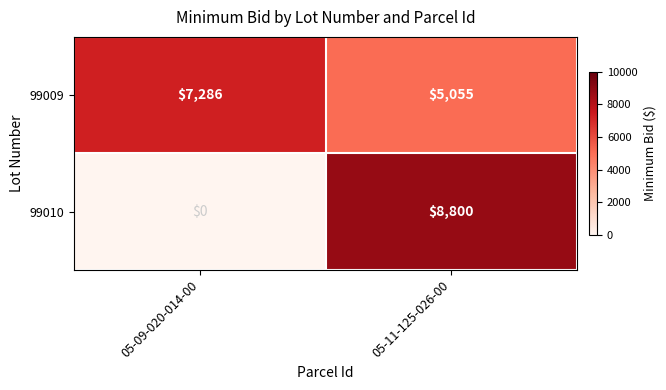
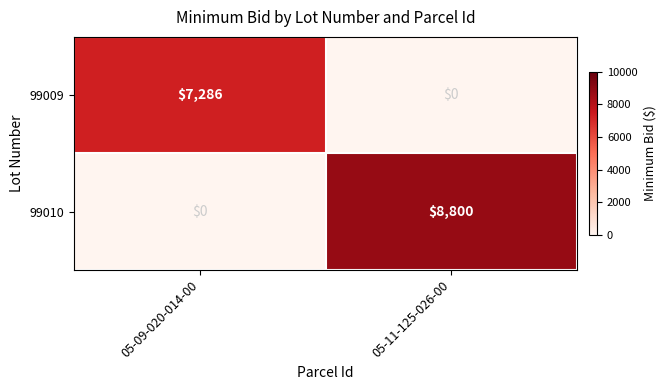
  {
    "99009": {
      "05-09-020-014-00": "$7,286",
-     "05-11-125-026-00": "$5,055"
+     "05-11-125-026-00": "$0"
    },
    "99010": {
      "05-09-020-014-00": "$0",
      "05-11-125-026-00": "$8,800"
    }
  }
